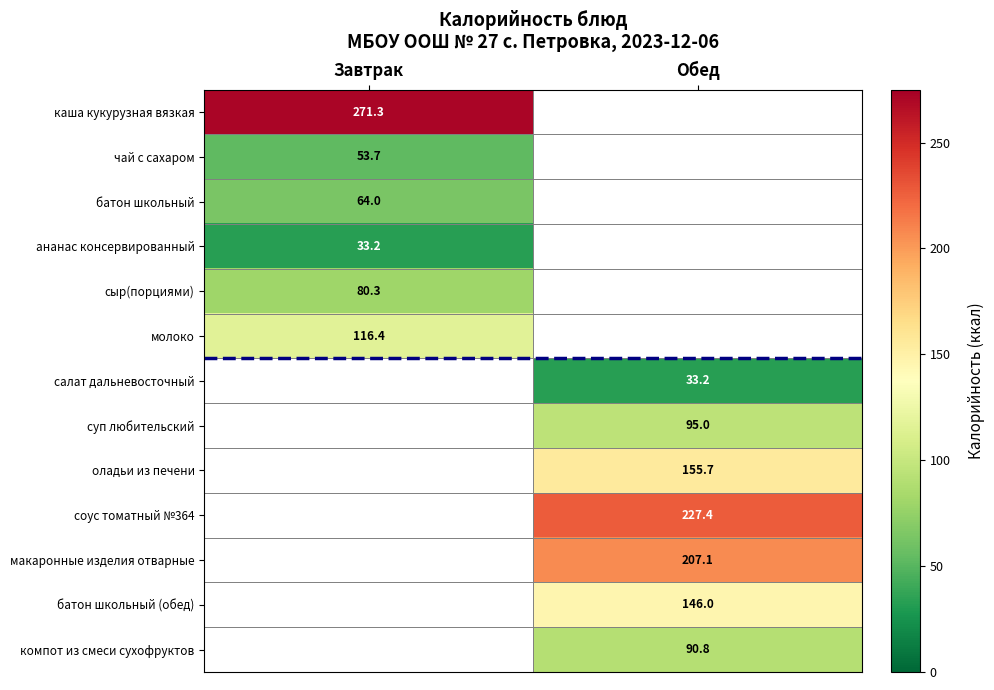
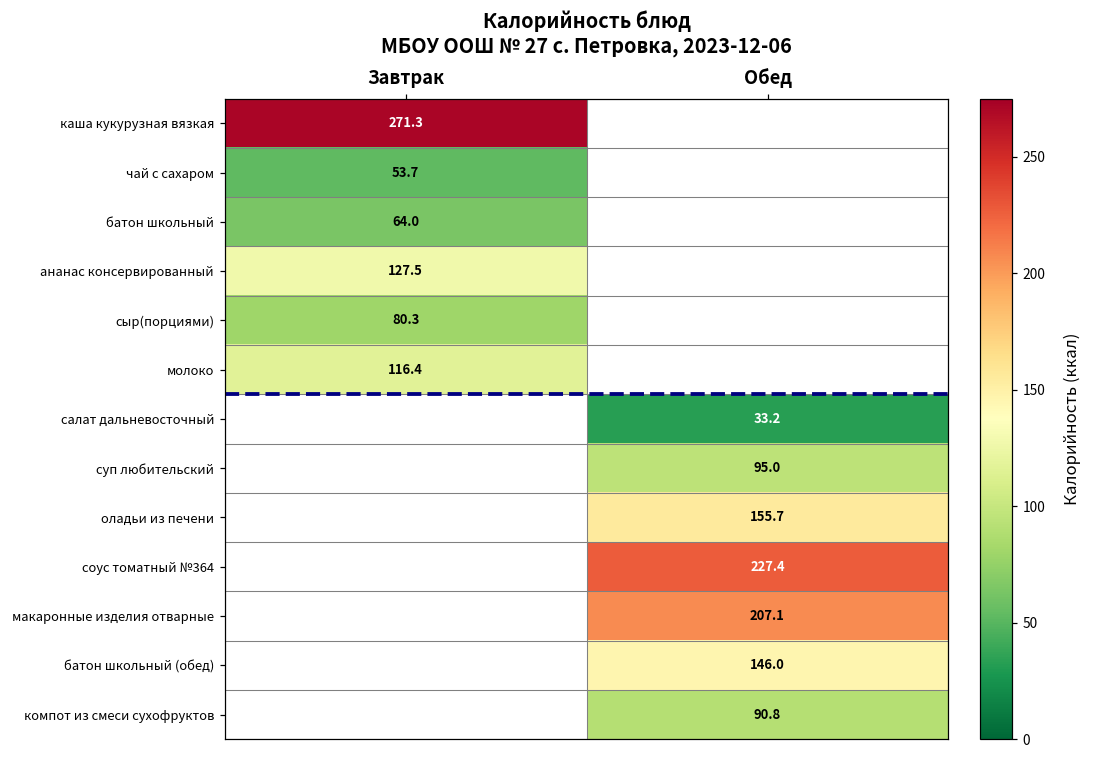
  {
    "каша кукурузная вязкая": {
      "Завтрак": 271.3
    },
    "чай с сахаром": {
      "Завтрак": 53.7
    },
    "батон школьный": {
      "Завтрак": 64.0
    },
    "ананас консервированный": {
-     "Завтрак": 33.2
+     "Завтрак": 127.5
    },
    "сыр(порциями)": {
      "Завтрак": 80.3
    },
    "молоко": {
      "Завтрак": 116.4
    },
    "салат дальневосточный": {
      "Обед": 33.2
    },
    "суп любительский": {
      "Обед": 95.0
    },
    "оладьи из печени": {
      "Обед": 155.7
    },
    "соус томатный №364": {
      "Обед": 227.4
    },
    "макаронные изделия отварные": {
      "Обед": 207.1
    },
    "батон школьный (обед)": {
      "Обед": 146.0
    },
    "компот из смеси сухофруктов": {
      "Обед": 90.8
    }
  }
